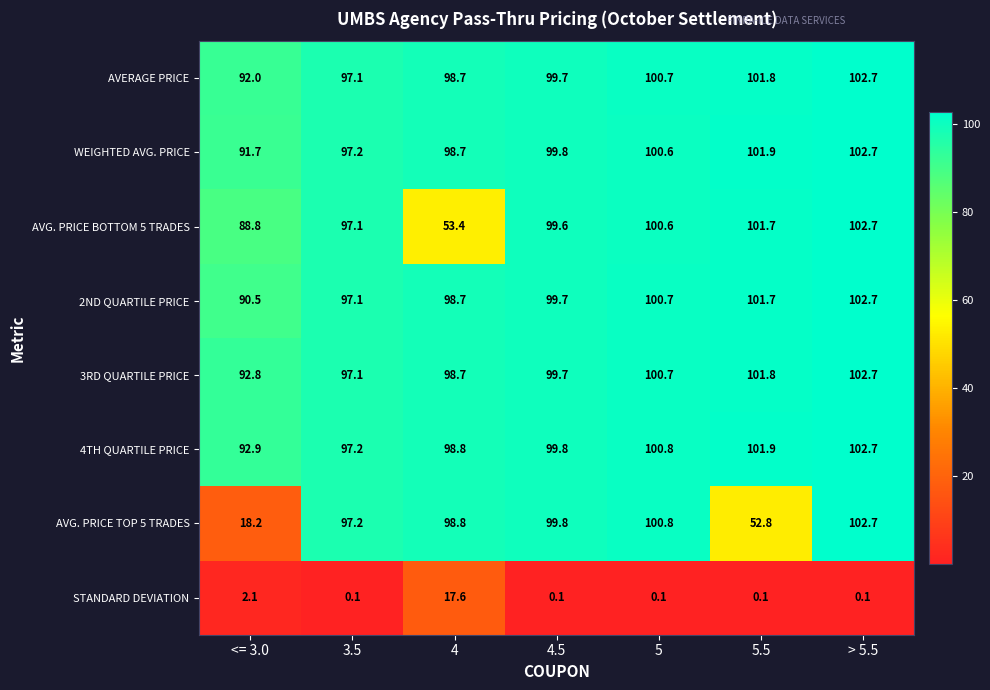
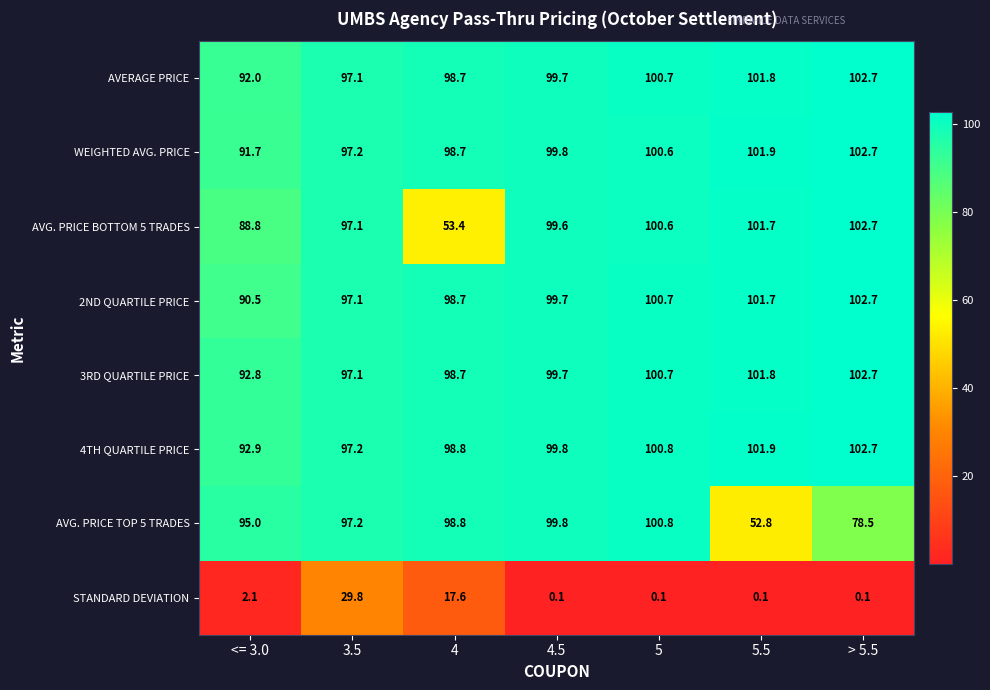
  {
    "AVERAGE PRICE": {
      "<= 3.0": 92.0,
      "3.5": 97.1,
      "4": 98.7,
      "4.5": 99.7,
      "5": 100.7,
      "5.5": 101.8,
      "> 5.5": 102.7
    },
    "WEIGHTED AVG. PRICE": {
      "<= 3.0": 91.7,
      "3.5": 97.2,
      "4": 98.7,
      "4.5": 99.8,
      "5": 100.6,
      "5.5": 101.9,
      "> 5.5": 102.7
    },
    "AVG. PRICE BOTTOM 5 TRADES": {
      "<= 3.0": 88.8,
      "3.5": 97.1,
      "4": 53.4,
      "4.5": 99.6,
      "5": 100.6,
      "5.5": 101.7,
      "> 5.5": 102.7
    },
    "2ND QUARTILE PRICE": {
      "<= 3.0": 90.5,
      "3.5": 97.1,
      "4": 98.7,
      "4.5": 99.7,
      "5": 100.7,
      "5.5": 101.7,
      "> 5.5": 102.7
    },
    "3RD QUARTILE PRICE": {
      "<= 3.0": 92.8,
      "3.5": 97.1,
      "4": 98.7,
      "4.5": 99.7,
      "5": 100.7,
      "5.5": 101.8,
      "> 5.5": 102.7
    },
    "4TH QUARTILE PRICE": {
      "<= 3.0": 92.9,
      "3.5": 97.2,
      "4": 98.8,
      "4.5": 99.8,
      "5": 100.8,
      "5.5": 101.9,
      "> 5.5": 102.7
    },
    "AVG. PRICE TOP 5 TRADES": {
-     "<= 3.0": 18.2,
+     "<= 3.0": 95.0,
      "3.5": 97.2,
      "4": 98.8,
      "4.5": 99.8,
      "5": 100.8,
      "5.5": 52.8,
-     "> 5.5": 102.7
+     "> 5.5": 78.5
    },
    "STANDARD DEVIATION": {
      "<= 3.0": 2.1,
-     "3.5": 0.1,
+     "3.5": 29.8,
      "4": 17.6,
      "4.5": 0.1,
      "5": 0.1,
      "5.5": 0.1,
      "> 5.5": 0.1
    }
  }
